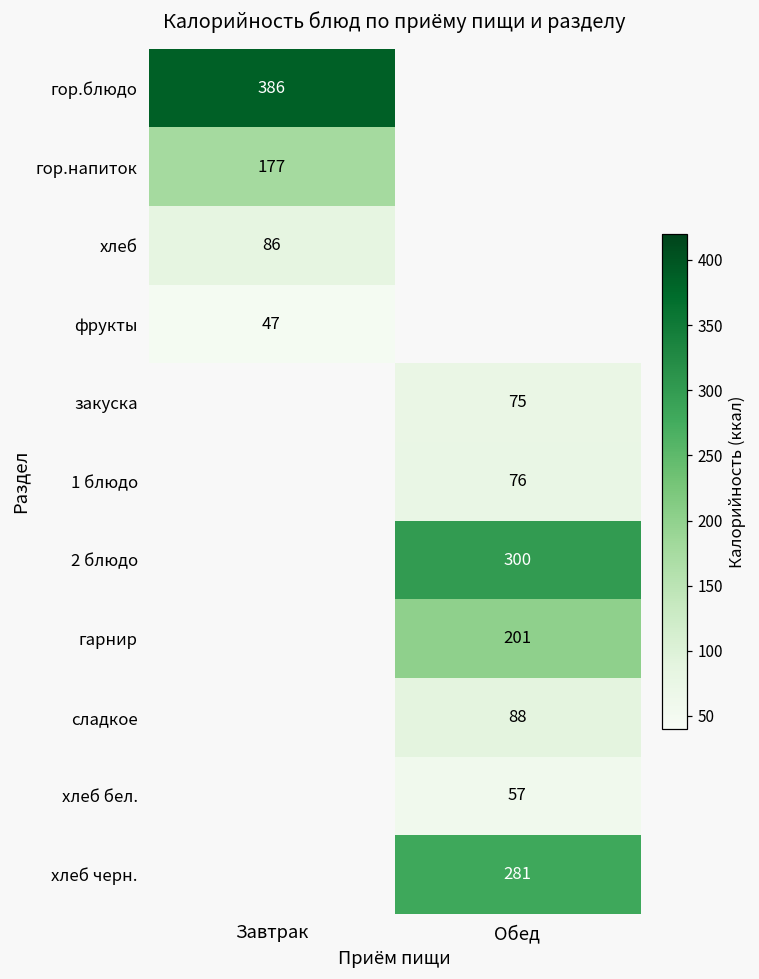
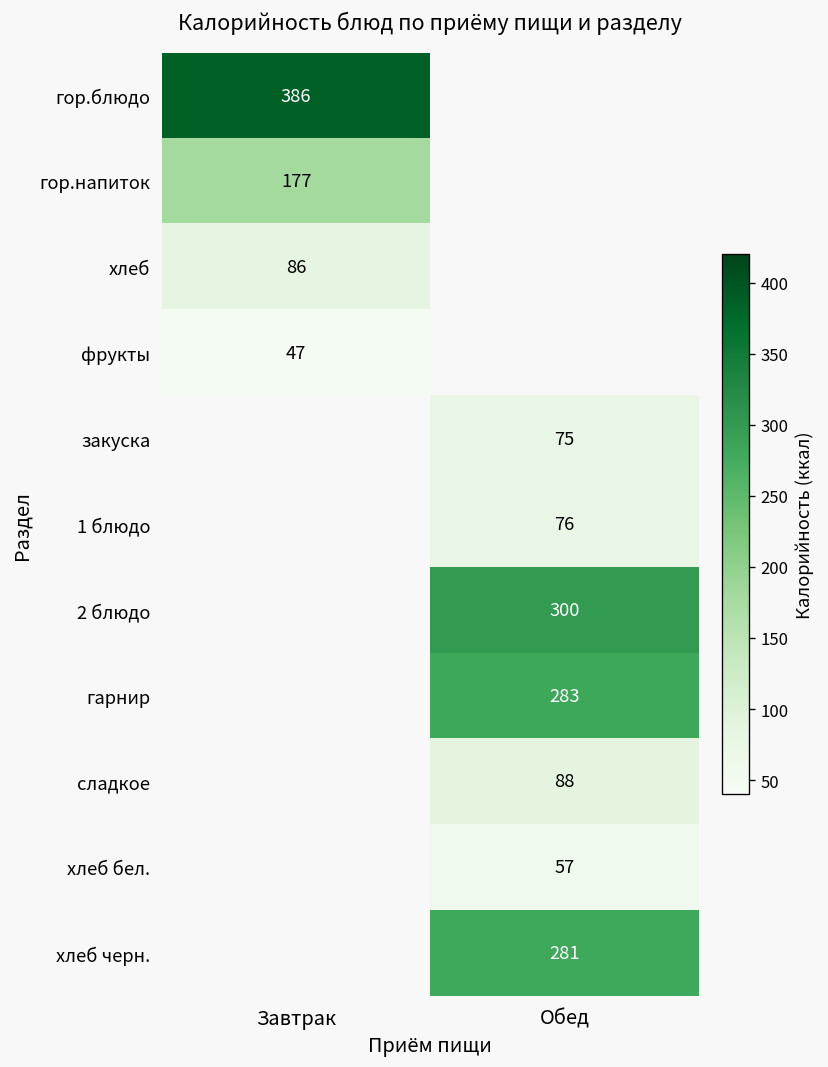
  {
    "гор.блюдо": {
      "Завтрак": 386
    },
    "гор.напиток": {
      "Завтрак": 177
    },
    "хлеб": {
      "Завтрак": 86
    },
    "фрукты": {
      "Завтрак": 47
    },
    "закуска": {
      "Обед": 75
    },
    "1 блюдо": {
      "Обед": 76
    },
    "2 блюдо": {
      "Обед": 300
    },
    "гарнир": {
-     "Обед": 201
+     "Обед": 283
    },
    "сладкое": {
      "Обед": 88
    },
    "хлеб бел.": {
      "Обед": 57
    },
    "хлеб черн.": {
      "Обед": 281
    }
  }
